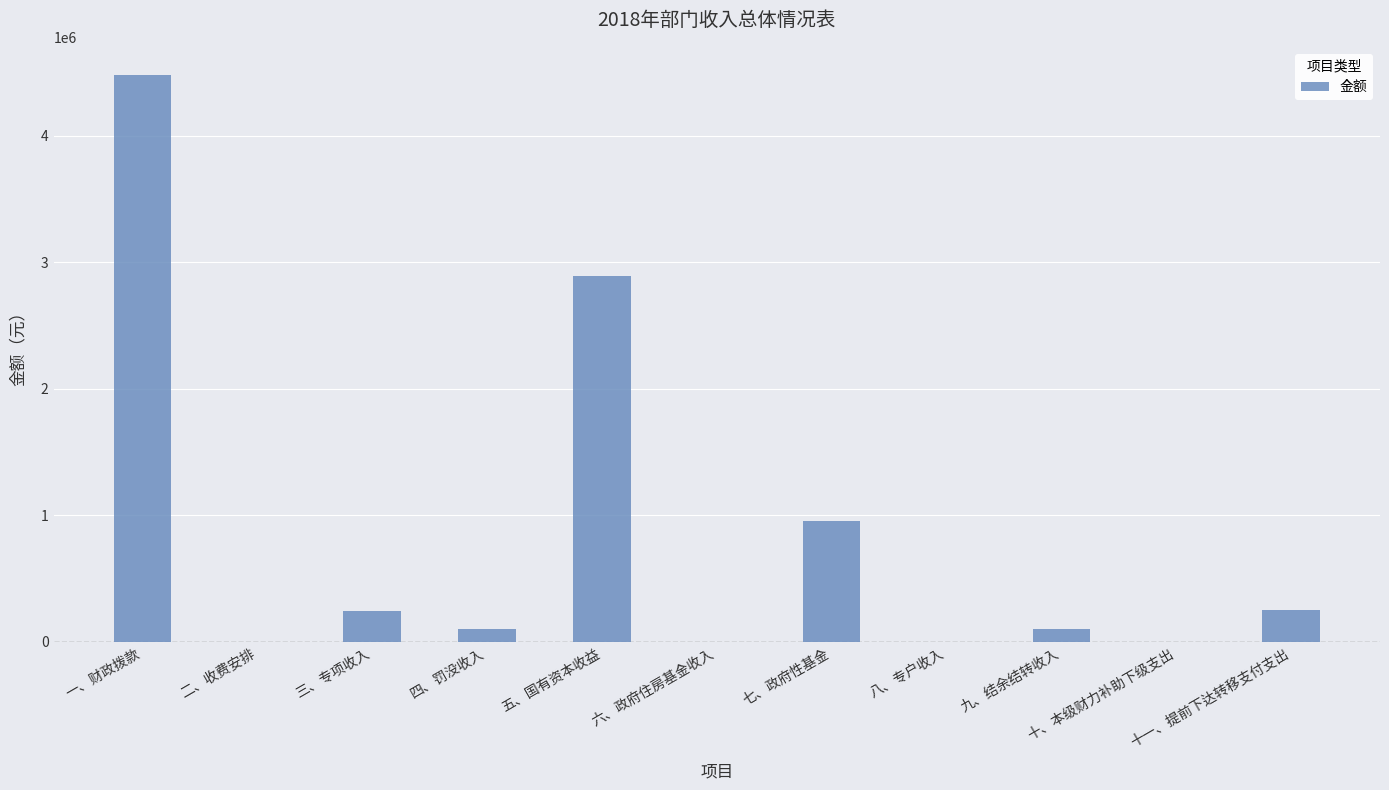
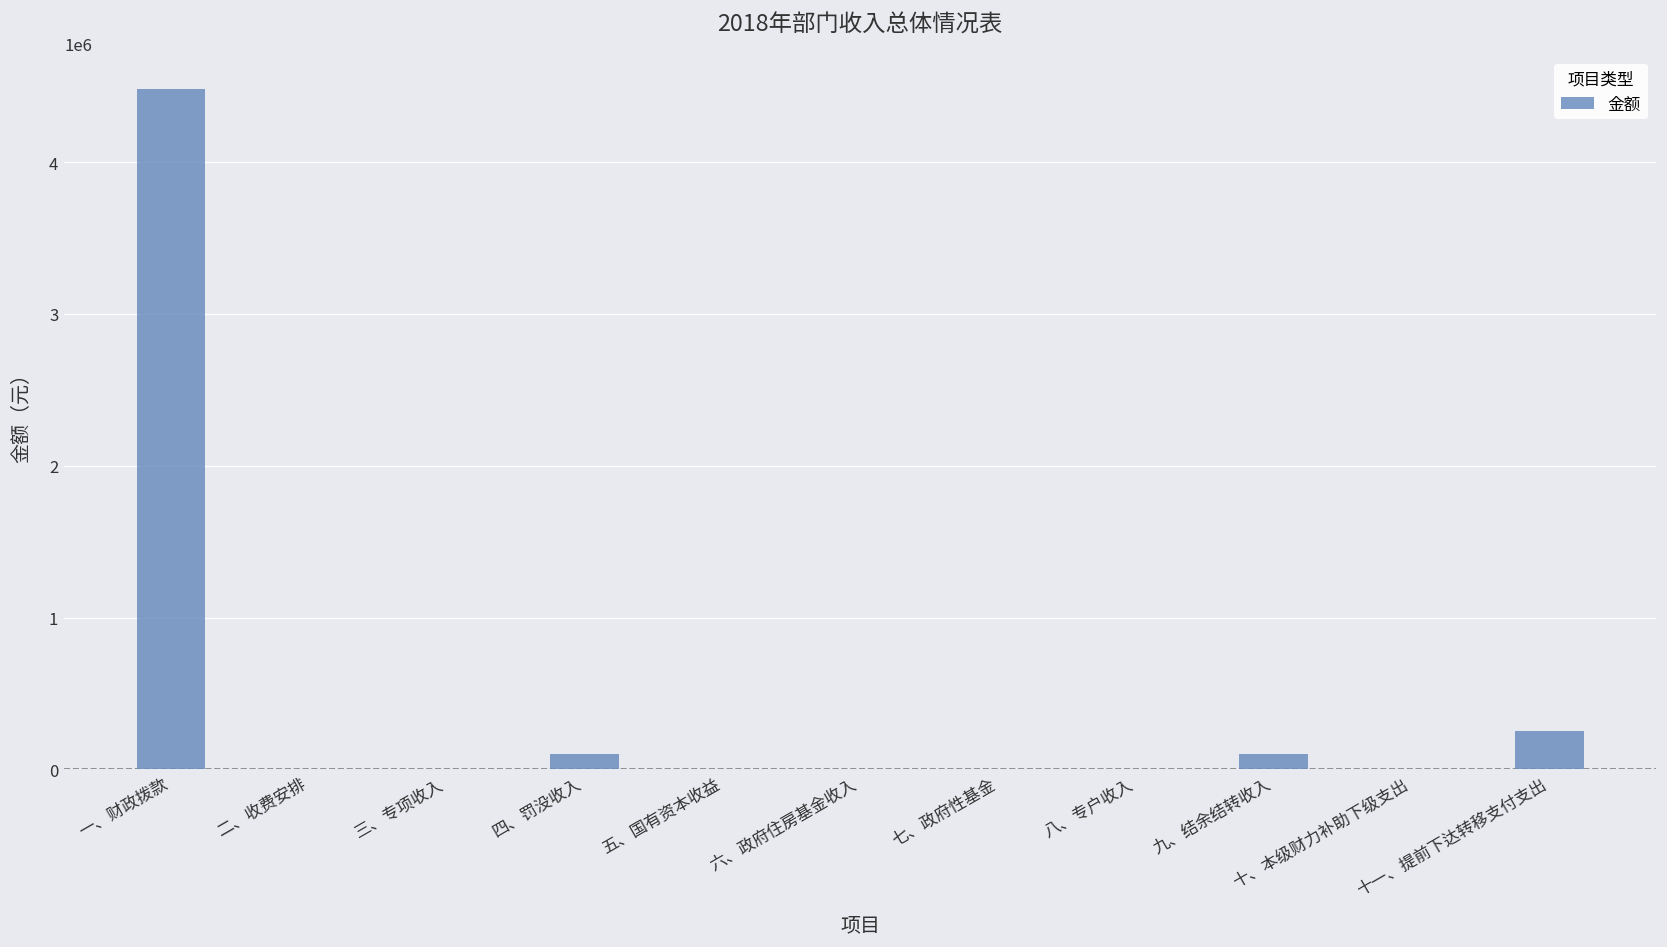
  {
    "一、财政拨款": 4480000,
    "二、收费安排": 0,
-   "三、专项收入": 240000,
+   "三、专项收入": 0,
    "四、罚没收入": 100000,
-   "五、国有资本收益": 2890000,
+   "五、国有资本收益": 0,
    "六、政府住房基金收入": 0,
-   "七、政府性基金": 960000,
+   "七、政府性基金": 0,
    "八、专户收入": 0,
    "九、结余结转收入": 100000,
    "十、本级财力补助下级支出": 0,
    "十一、提前下达转移支付支出": 250000
  }
